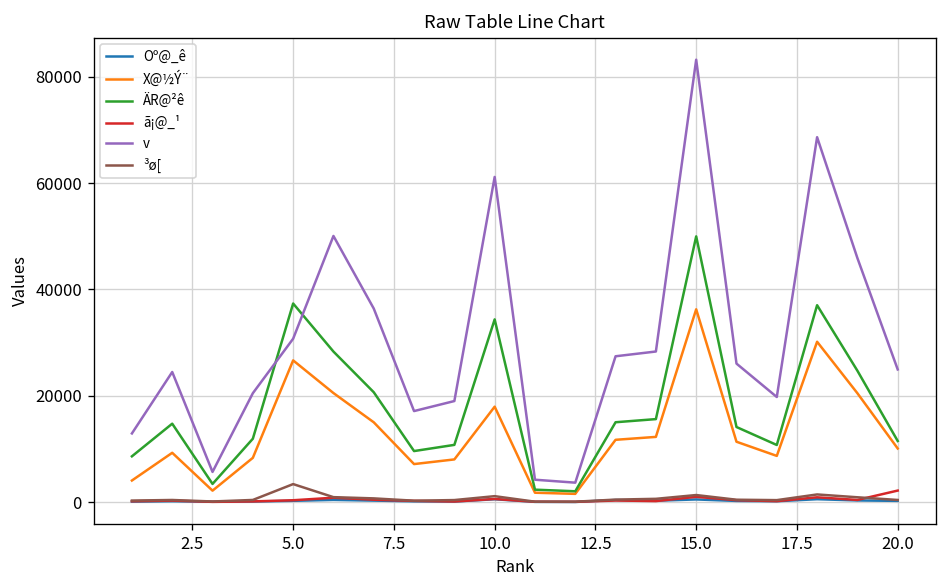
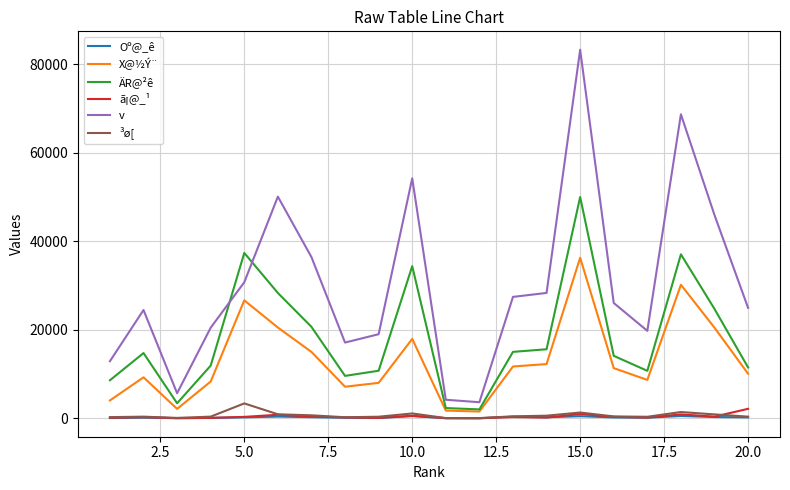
  {
    "X@½Ý¨": {
      "5.0": 27000,
      "10.0": 18000,
      "15.0": 36000,
      "20.0": 10000
    },
    "ÄR@²ê": {
      "5.0": 37000,
      "10.0": 34000,
      "15.0": 50000,
      "20.0": 11000
    },
    "ã¡@_¹": {
      "20.0": 2000
    },
    "v": {
      "5.0": 31000,
-     "10.0": 61000,
+     "10.0": 54000,
      "15.0": 83000,
      "20.0": 25000
    },
    "³ø[": {
      "5.0": 3000
    }
  }
